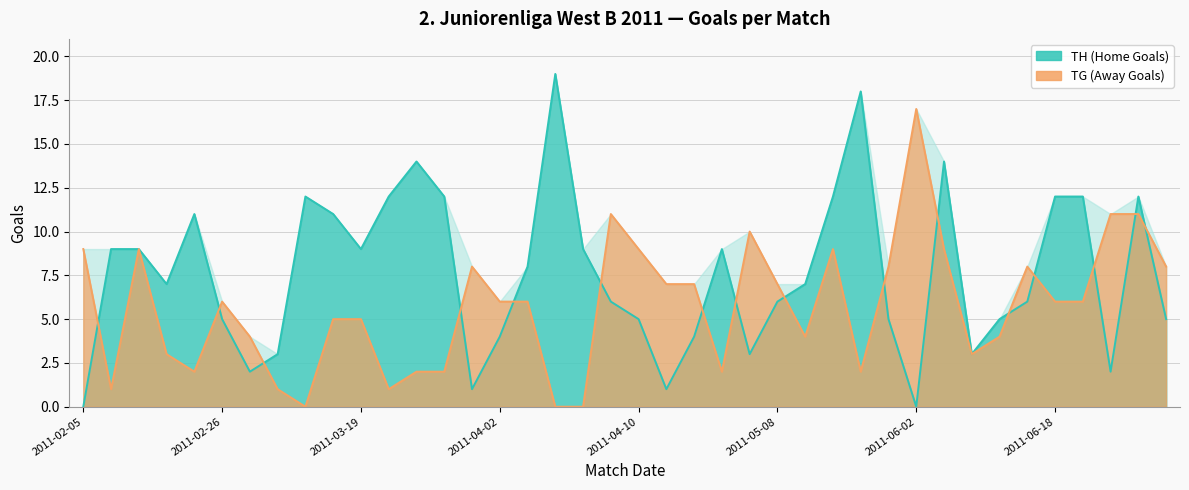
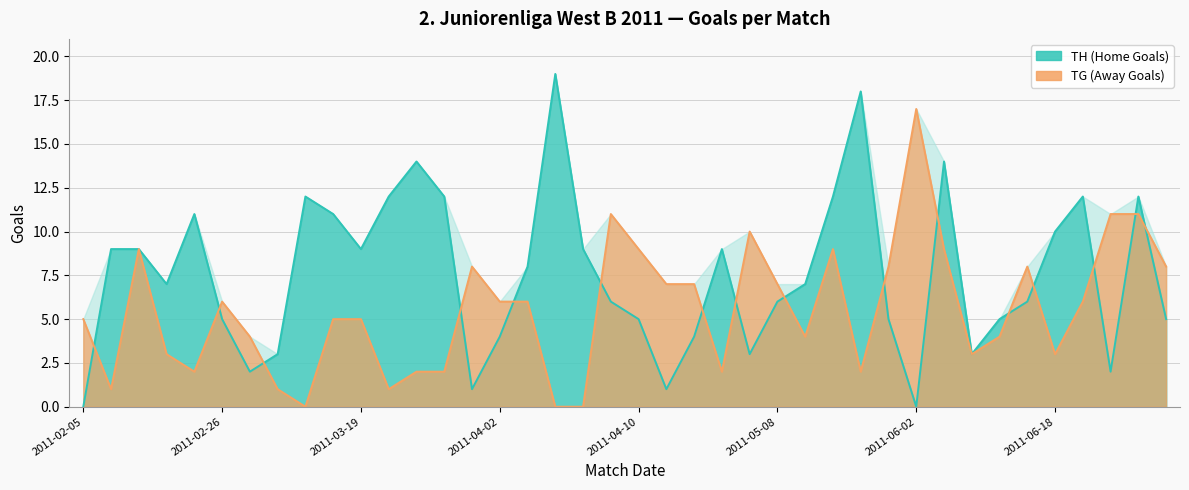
  {
    "TH (Home Goals)": {
      "2011-02-05": 0,
      "2011-04-10": 5,
      "2011-06-02": 0,
-     "2011-06-18": 12
+     "2011-06-18": 10
    },
    "TG (Away Goals)": {
-     "2011-02-05": 9,
+     "2011-02-05": 5,
      "2011-03-19": 5,
-     "2011-06-18": 6
+     "2011-06-18": 3
    }
  }
